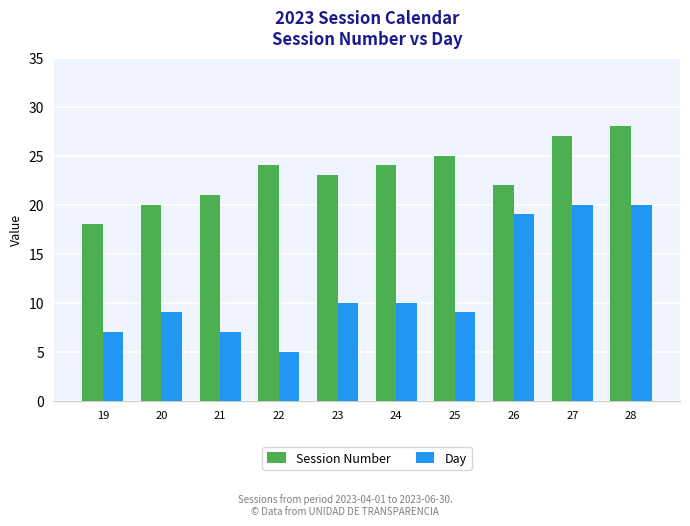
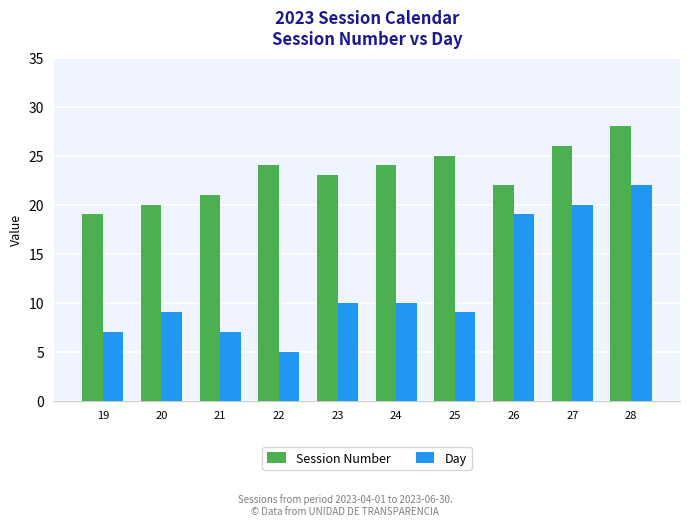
  {
    "Session Number": {
-     "19": 18,
+     "19": 19,
      "20": 20,
      "21": 21,
      "22": 24,
      "23": 23,
      "24": 24,
      "25": 25,
      "26": 22,
-     "27": 27,
+     "27": 26,
      "28": 28
    },
    "Day": {
      "19": 7,
      "20": 9,
      "21": 7,
      "22": 5,
      "23": 10,
      "24": 10,
      "25": 9,
      "26": 19,
      "27": 20,
-     "28": 20
+     "28": 22
    }
  }
